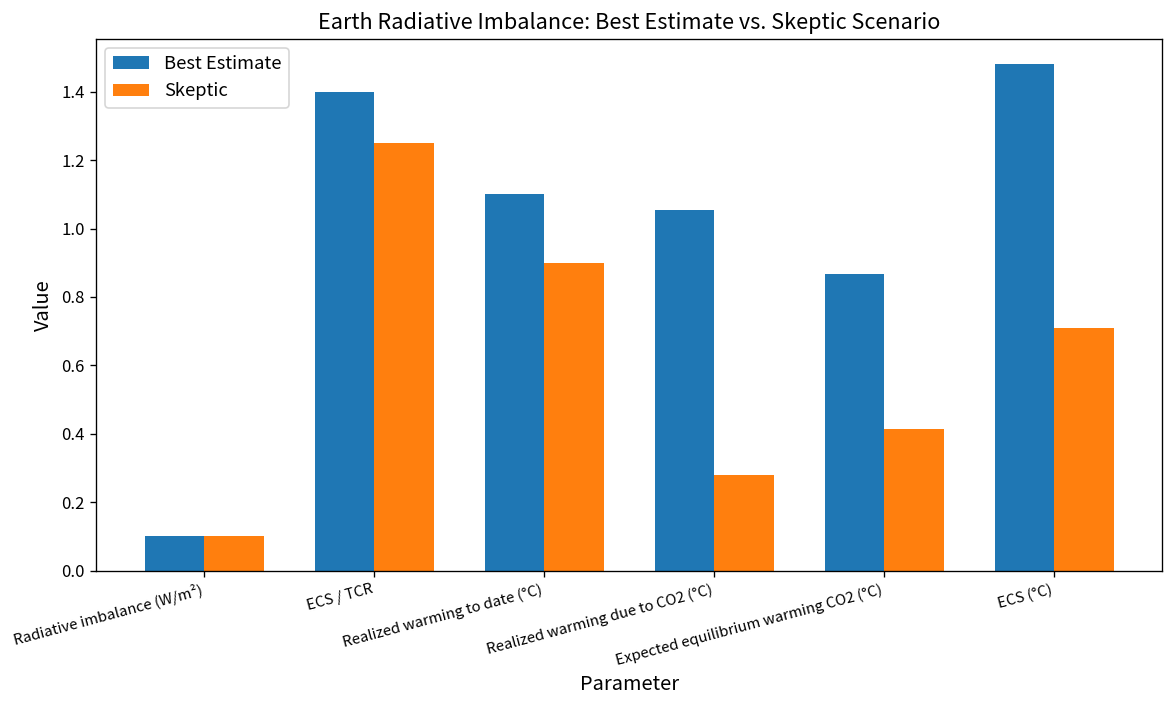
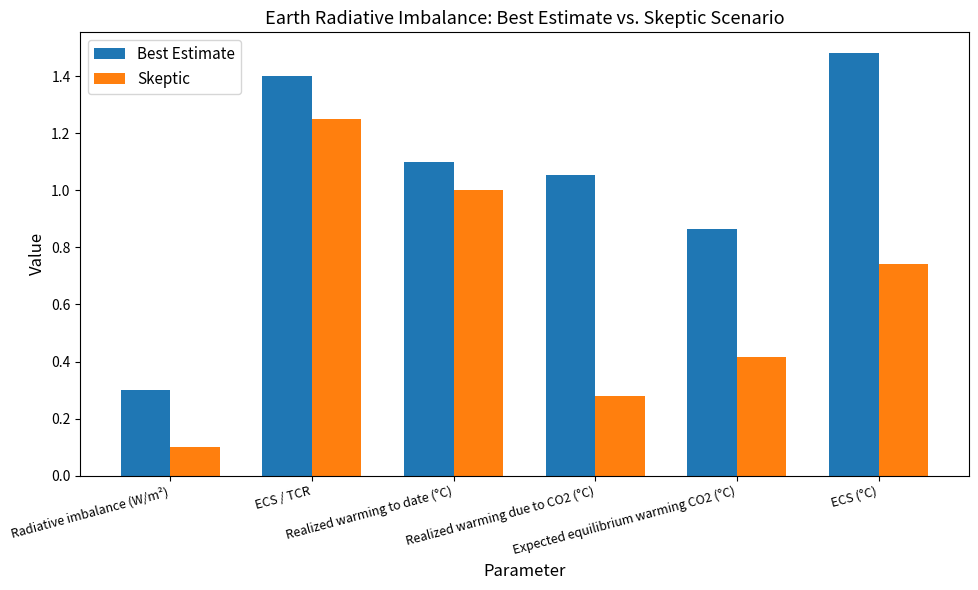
  {
    "Best Estimate": {
-     "Radiative imbalance (W/m²)": 0.1,
+     "Radiative imbalance (W/m²)": 0.3,
      "ECS / TCR": 1.4,
      "Realized warming to date (°C)": 1.1,
      "Realized warming due to CO2 (°C)": 1.06,
      "Expected equilibrium warming CO2 (°C)": 0.87,
      "ECS (°C)": 1.48
    },
    "Skeptic": {
      "Radiative imbalance (W/m²)": 0.10,
      "ECS / TCR": 1.25,
-     "Realized warming to date (°C)": 0.9,
+     "Realized warming to date (°C)": 1.0,
      "Realized warming due to CO2 (°C)": 0.28,
      "Expected equilibrium warming CO2 (°C)": 0.41,
-     "ECS (°C)": 0.71
+     "ECS (°C)": 0.74
    }
  }
